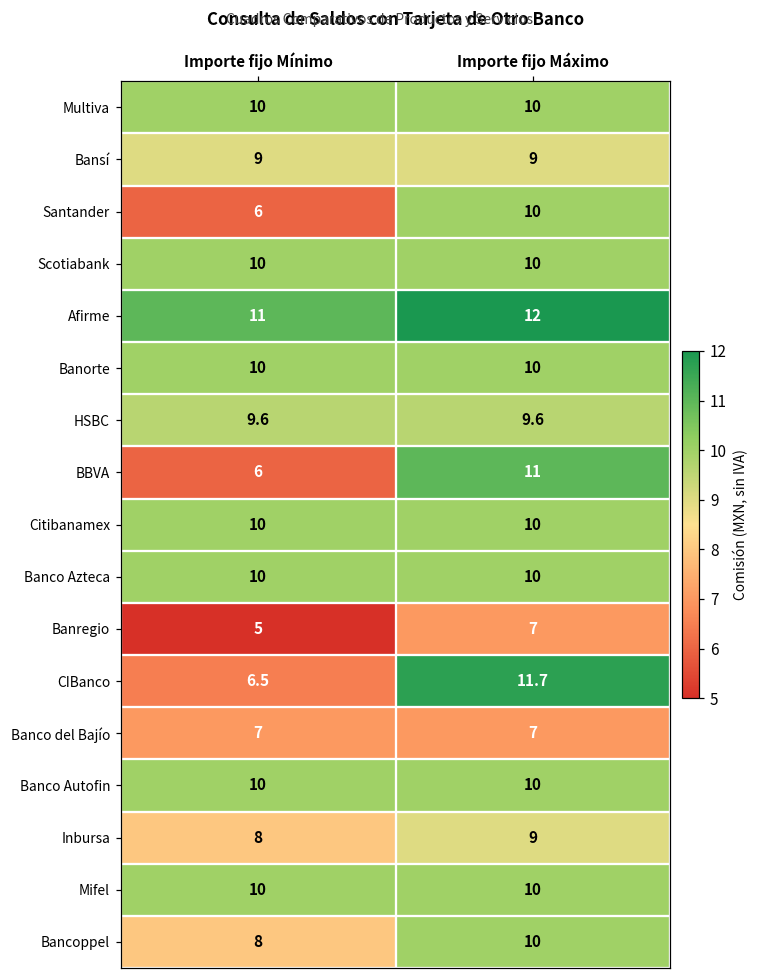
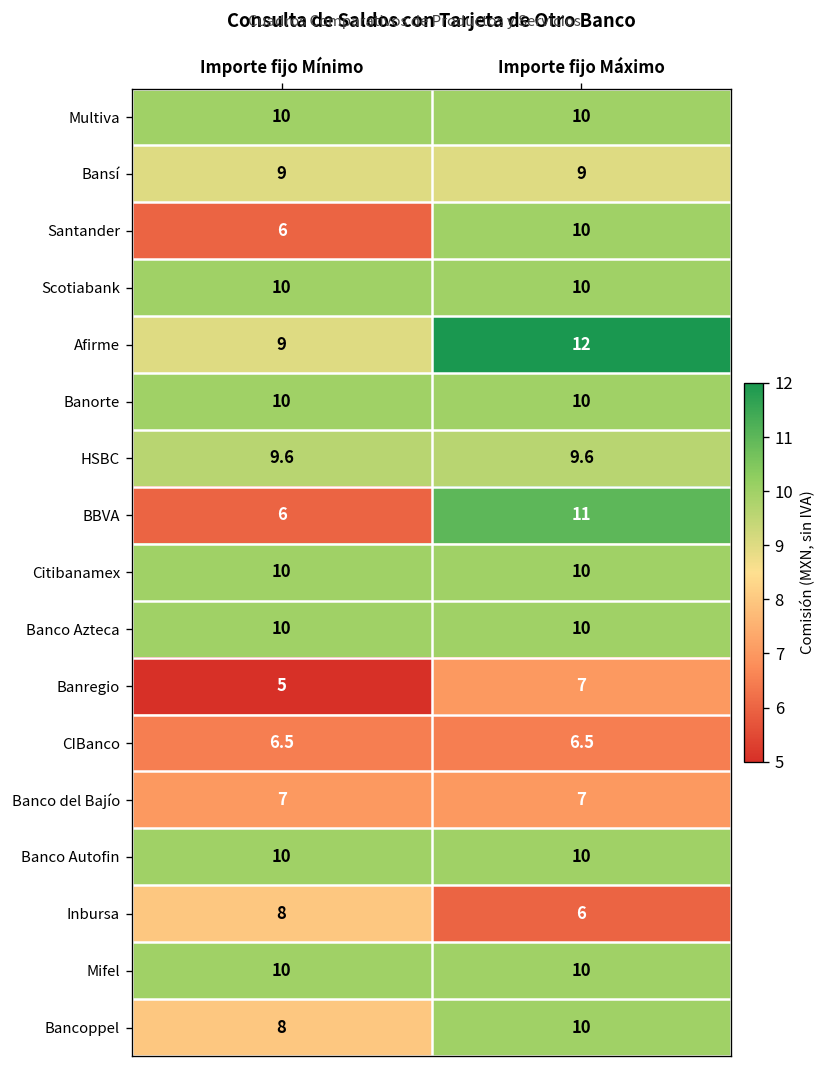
  {
    "Multiva": {
      "Importe fijo Mínimo": 10,
      "Importe fijo Máximo": 10
    },
    "Bansí": {
      "Importe fijo Mínimo": 9,
      "Importe fijo Máximo": 9
    },
    "Santander": {
      "Importe fijo Mínimo": 6,
      "Importe fijo Máximo": 10
    },
    "Scotiabank": {
      "Importe fijo Mínimo": 10,
      "Importe fijo Máximo": 10
    },
    "Afirme": {
-     "Importe fijo Mínimo": 11,
+     "Importe fijo Mínimo": 9,
      "Importe fijo Máximo": 12
    },
    "Banorte": {
      "Importe fijo Mínimo": 10,
      "Importe fijo Máximo": 10
    },
    "HSBC": {
      "Importe fijo Mínimo": 9.6,
      "Importe fijo Máximo": 9.6
    },
    "BBVA": {
      "Importe fijo Mínimo": 6,
      "Importe fijo Máximo": 11
    },
    "Citibanamex": {
      "Importe fijo Mínimo": 10,
      "Importe fijo Máximo": 10
    },
    "Banco Azteca": {
      "Importe fijo Mínimo": 10,
      "Importe fijo Máximo": 10
    },
    "Banregio": {
      "Importe fijo Mínimo": 5,
      "Importe fijo Máximo": 7
    },
    "CIBanco": {
      "Importe fijo Mínimo": 6.5,
-     "Importe fijo Máximo": 11.7
+     "Importe fijo Máximo": 6.5
    },
    "Banco del Bajío": {
      "Importe fijo Mínimo": 7,
      "Importe fijo Máximo": 7
    },
    "Banco Autofin": {
      "Importe fijo Mínimo": 10,
      "Importe fijo Máximo": 10
    },
    "Inbursa": {
      "Importe fijo Mínimo": 8,
-     "Importe fijo Máximo": 9
+     "Importe fijo Máximo": 6
    },
    "Mifel": {
      "Importe fijo Mínimo": 10,
      "Importe fijo Máximo": 10
    },
    "Bancoppel": {
      "Importe fijo Mínimo": 8,
      "Importe fijo Máximo": 10
    }
  }
